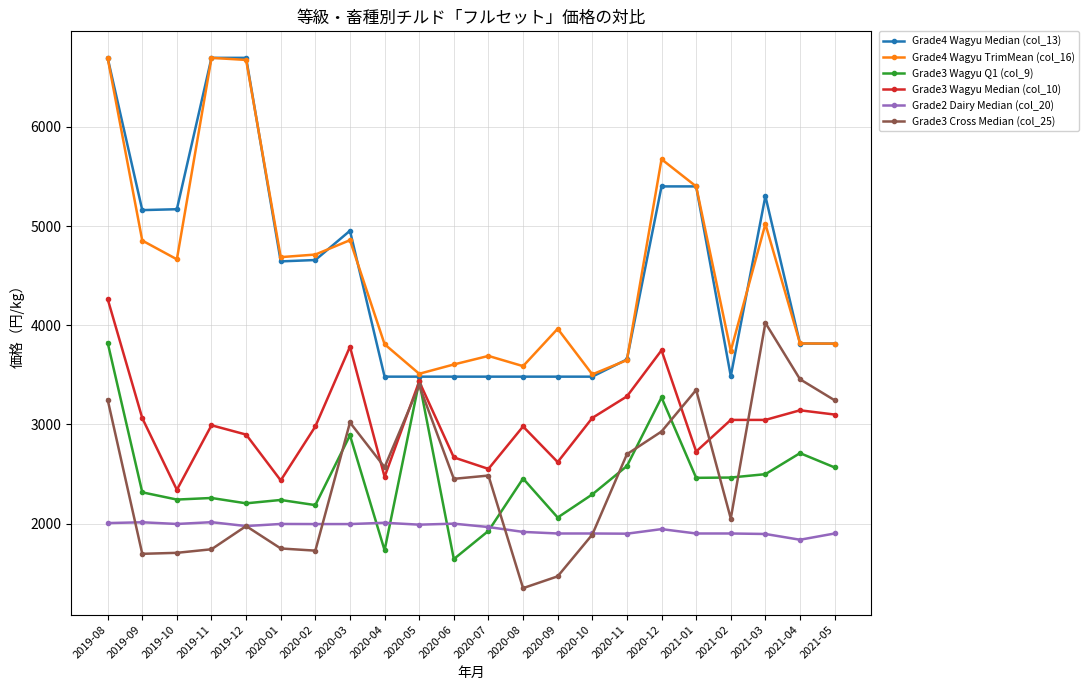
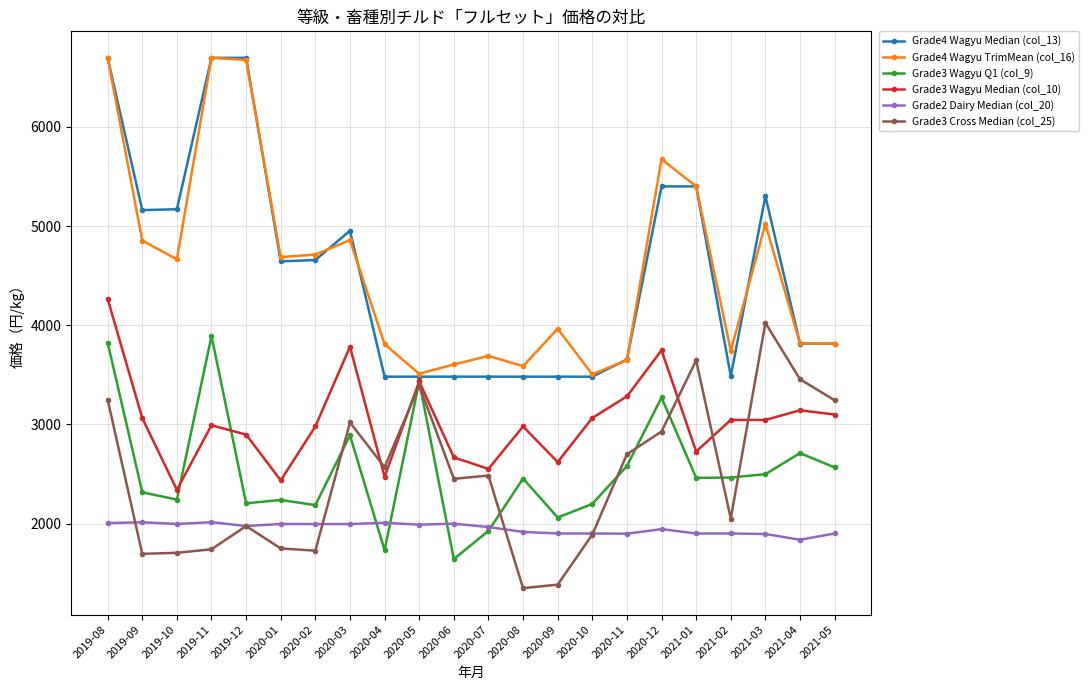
  {
    "Grade4 Wagyu Median (col_13)": {
      "2019-09": 5200,
      "2019-10": 5200,
      "2020-01": 4600,
      "2020-02": 4700,
      "2020-03": 5000,
      "2020-04": 3500,
      "2020-05": 3500,
      "2020-06": 3500,
      "2020-07": 3500,
      "2020-08": 3500,
      "2020-09": 3500,
      "2020-12": 5400,
      "2021-02": 3500,
      "2021-03": 5300
    },
    "Grade4 Wagyu TrimMean (col_16)": {
      "2019-09": 4900,
      "2019-10": 4700,
      "2020-01": 4700,
      "2020-02": 4700,
      "2020-03": 4900,
      "2020-04": 3800,
      "2020-05": 3500,
      "2020-06": 3600,
      "2020-07": 3700,
      "2020-08": 3600,
      "2020-09": 4000,
      "2020-12": 5700,
      "2021-02": 3700,
      "2021-03": 5000
    },
    "Grade3 Wagyu Q1 (col_9)": {
      "2019-08": 3800,
      "2019-09": 2300,
      "2019-10": 2200,
-     "2019-11": 2300,
+     "2019-11": 3900,
      "2019-12": 2200,
      "2020-01": 2200,
      "2020-02": 2200,
      "2020-03": 2900,
      "2020-04": 1700,
      "2020-06": 1600,
      "2020-07": 1900,
      "2020-08": 2500,
      "2020-09": 2100,
-     "2020-10": 2300,
+     "2020-10": 2200,
      "2020-11": 2600,
      "2020-12": 3300,
      "2021-01": 2500,
      "2021-02": 2500,
      "2021-03": 2500,
      "2021-04": 2700,
      "2021-05": 2600
    },
    "Grade3 Wagyu Median (col_10)": {
      "2019-08": 4300,
      "2019-09": 3100,
      "2019-10": 2300,
      "2019-11": 3000,
      "2019-12": 2900,
      "2020-01": 2400,
      "2020-02": 3000,
      "2020-03": 3800,
      "2020-04": 2500,
      "2020-06": 2700,
      "2020-07": 2600,
      "2020-08": 3000,
      "2020-09": 2600,
      "2020-10": 3100,
      "2020-11": 3300,
      "2020-12": 3700,
      "2021-01": 2700,
      "2021-02": 3000,
      "2021-03": 3000,
      "2021-04": 3100,
      "2021-05": 3100
    },
    "Grade2 Dairy Median (col_20)": {
      "2019-08": 2000,
      "2019-09": 2000,
      "2019-10": 2000,
      "2019-11": 2000,
      "2020-01": 2000,
      "2020-02": 2000,
      "2020-03": 2000,
      "2020-04": 2000,
      "2020-05": 2000,
      "2020-06": 2000,
      "2020-07": 2000,
      "2020-08": 1900,
      "2020-09": 1900,
      "2020-11": 1900,
      "2020-12": 1900,
      "2021-01": 1900,
      "2021-02": 1900,
      "2021-03": 1900,
      "2021-04": 1800,
      "2021-05": 1900
    },
    "Grade3 Cross Median (col_25)": {
      "2019-08": 3300,
      "2019-09": 1700,
      "2019-10": 1700,
      "2019-11": 1700,
      "2020-01": 1800,
      "2020-02": 1700,
      "2020-03": 3000,
      "2020-04": 2600,
      "2020-05": 3400,
      "2020-06": 2500,
      "2020-07": 2500,
      "2020-08": 1400,
-     "2020-09": 1500,
+     "2020-09": 1400,
      "2020-11": 2700,
      "2020-12": 2900,
-     "2021-01": 3300,
+     "2021-01": 3600,
      "2021-02": 2100,
      "2021-03": 4000,
      "2021-04": 3500,
      "2021-05": 3200
    }
  }
